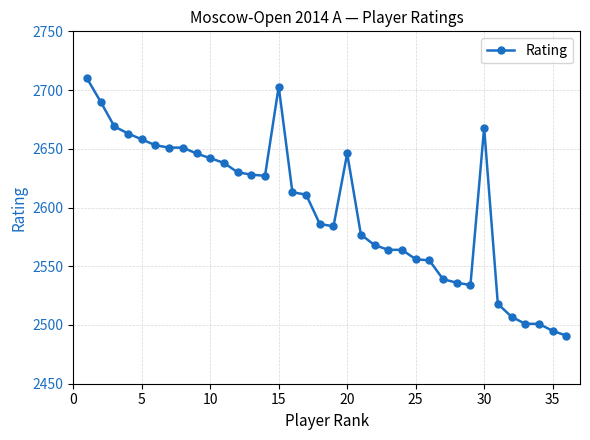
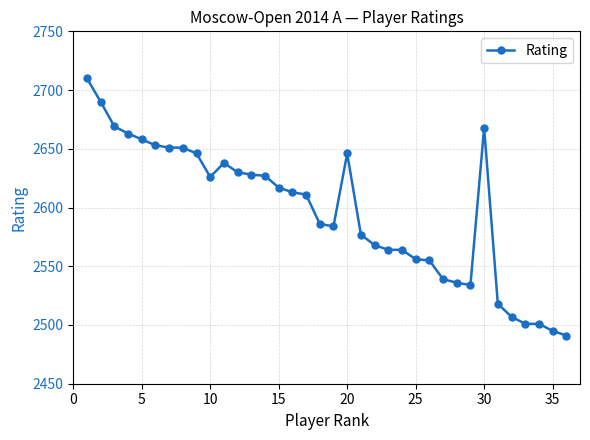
  {
    "5": 2658,
-   "10": 2642,
-   "15": 2703,
+   "10": 2626,
+   "15": 2617,
    "20": 2646,
    "25": 2556,
    "30": 2668,
    "35": 2495
  }
